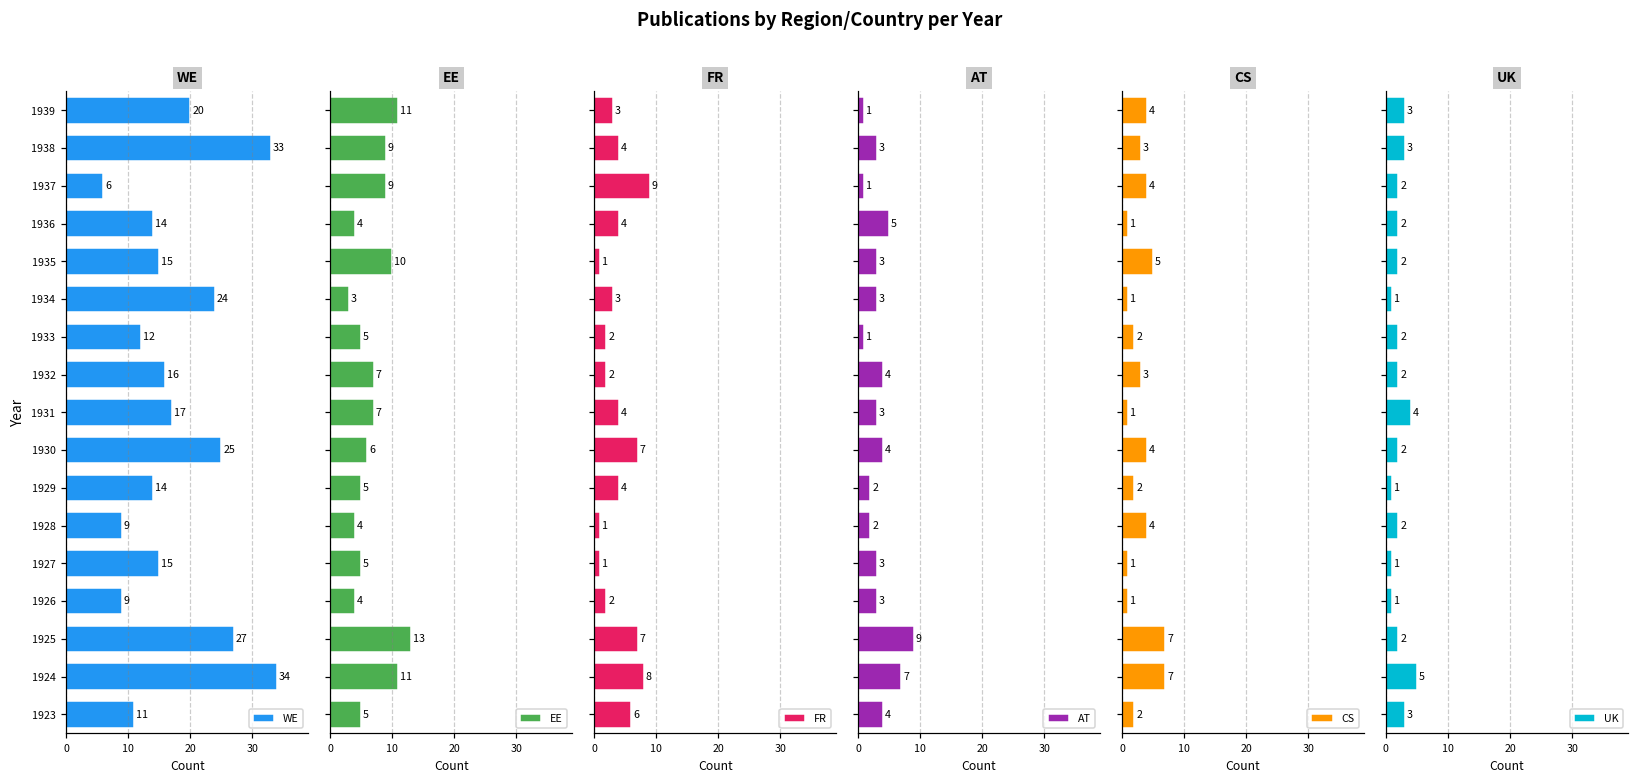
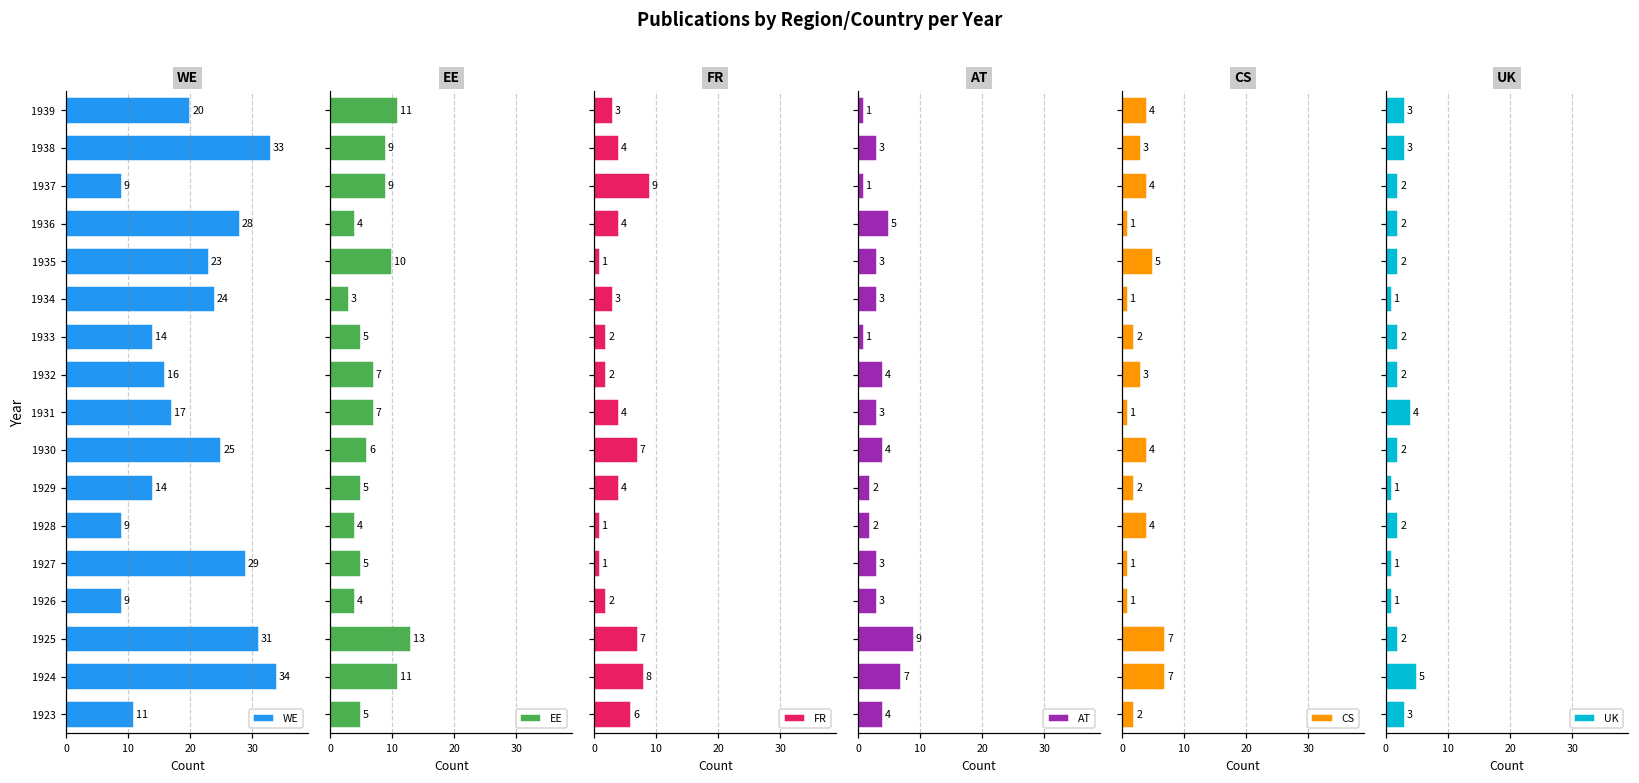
  {
    "WE": {
      "1939": 20,
      "1938": 33,
-     "1937": 6,
-     "1936": 14,
-     "1935": 15,
+     "1937": 9,
+     "1936": 28,
+     "1935": 23,
      "1934": 24,
-     "1933": 12,
+     "1933": 14,
      "1932": 16,
      "1931": 17,
      "1930": 25,
      "1929": 14,
      "1928": 9,
-     "1927": 15,
+     "1927": 29,
      "1926": 9,
-     "1925": 27,
+     "1925": 31,
      "1924": 34,
      "1923": 11
    }
  }
